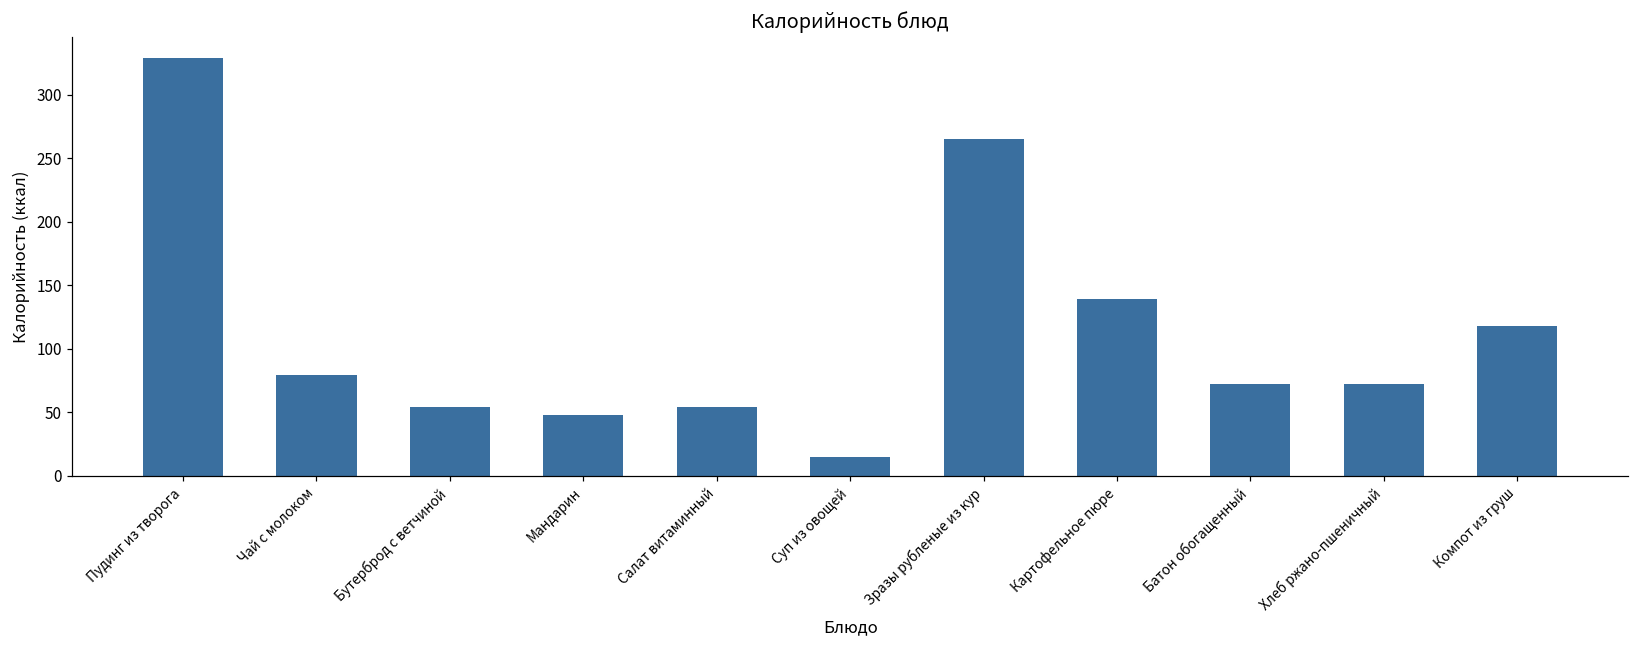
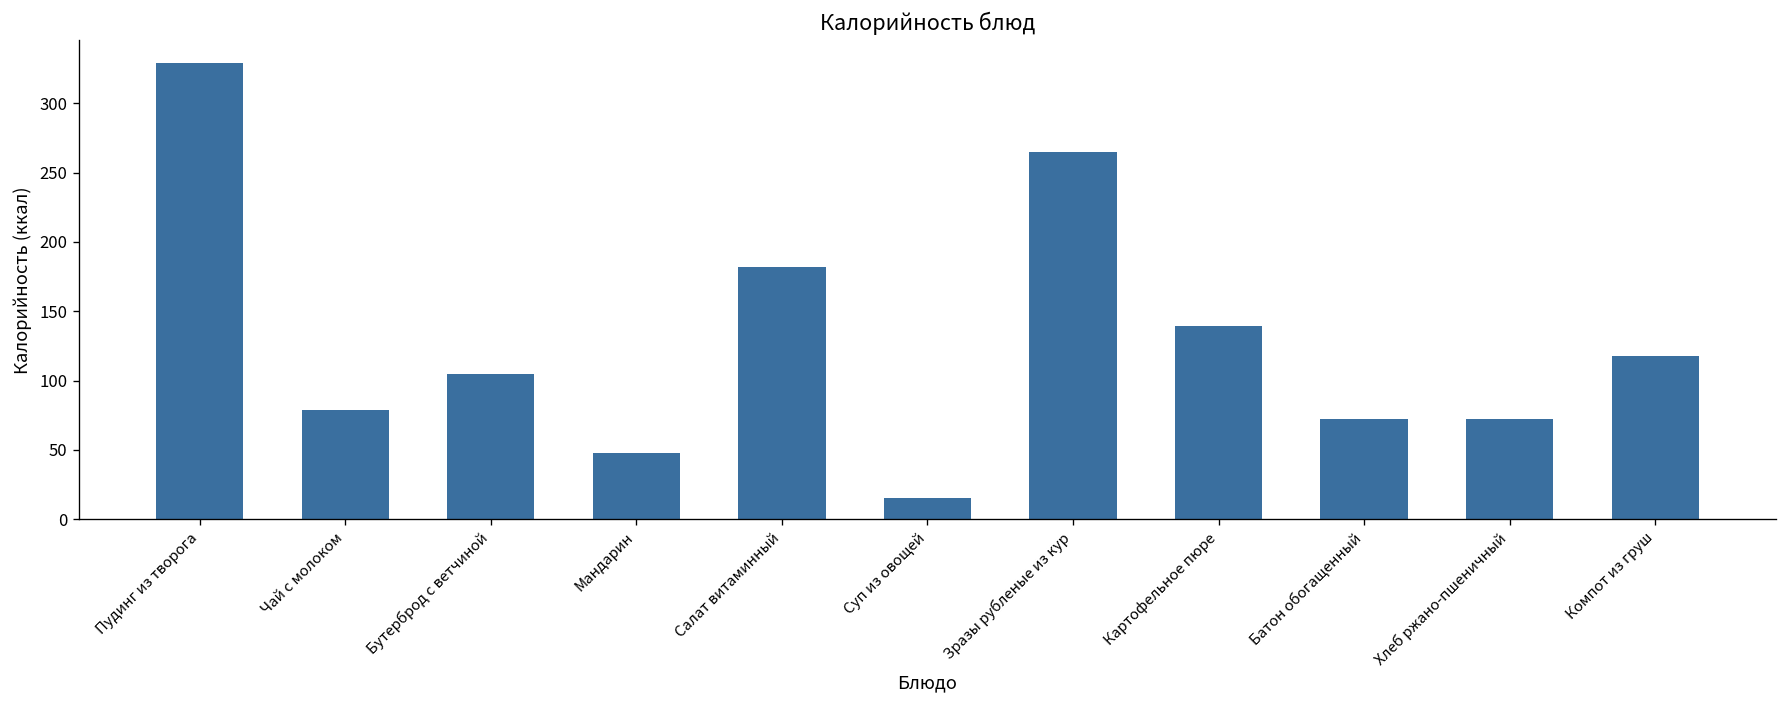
  {
    "Пудинг из творога": 329,
    "Чай с молоком": 79,
-   "Бутерброд с ветчиной": 54,
+   "Бутерброд с ветчиной": 105,
    "Мандарин": 48,
-   "Салат витаминный": 54,
+   "Салат витаминный": 182,
    "Суп из овощей": 15,
    "Зразы рубленые из кур": 265,
    "Картофельное пюре": 139,
    "Батон обогащенный": 72,
    "Хлеб ржано-пшеничный": 72,
    "Компот из груш": 118
  }
